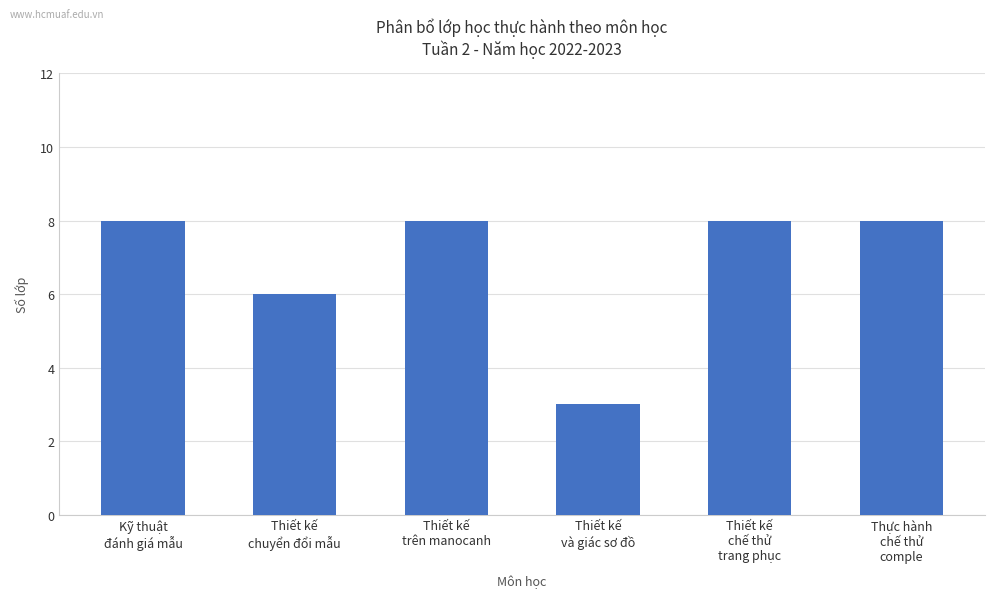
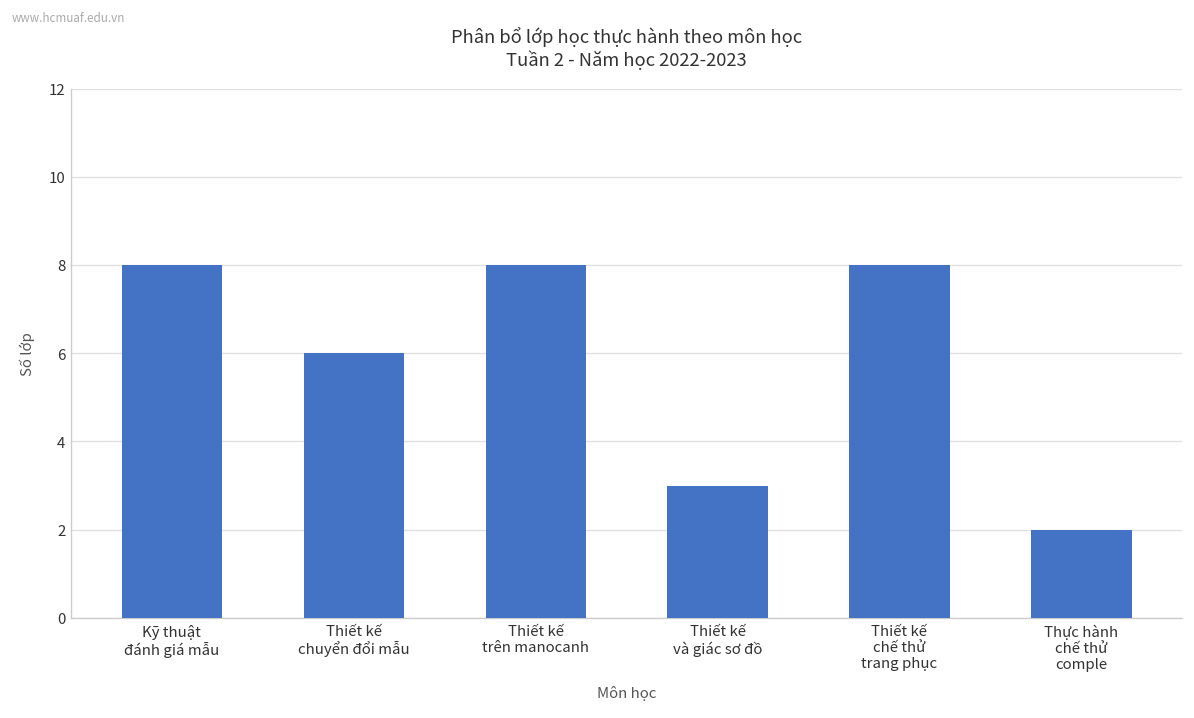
  {
    "Kỹ thuật đánh giá mẫu": 8,
    "Thiết kế chuyển đổi mẫu": 6,
    "Thiết kế trên manocanh": 8,
    "Thiết kế và giác sơ đồ": 3,
    "Thiết kế chế thử trang phục": 8,
-   "Thực hành chế thử comple": 8
+   "Thực hành chế thử comple": 2
  }
